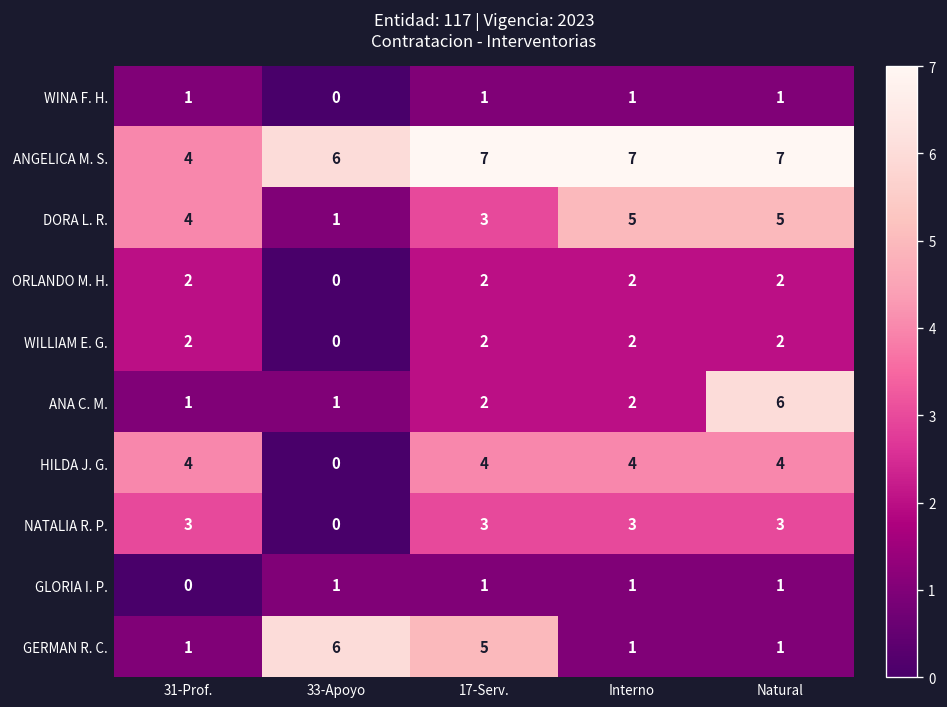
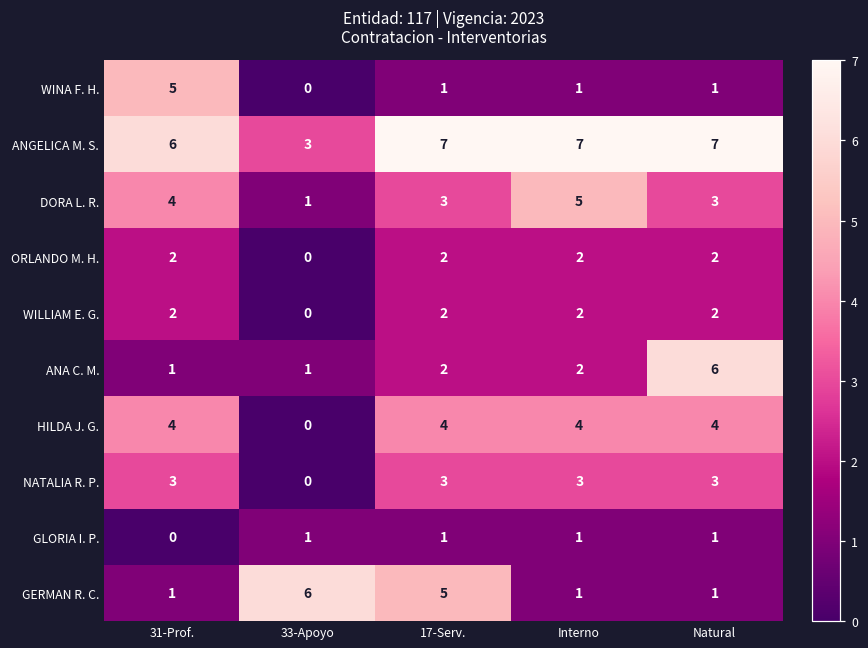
  {
    "WINA F. H.": {
-     "31-Prof.": 1,
+     "31-Prof.": 5,
      "33-Apoyo": 0,
      "17-Serv.": 1,
      "Interno": 1,
      "Natural": 1
    },
    "ANGELICA M. S.": {
-     "31-Prof.": 4,
-     "33-Apoyo": 6,
+     "31-Prof.": 6,
+     "33-Apoyo": 3,
      "17-Serv.": 7,
      "Interno": 7,
      "Natural": 7
    },
    "DORA L. R.": {
      "31-Prof.": 4,
      "33-Apoyo": 1,
      "17-Serv.": 3,
      "Interno": 5,
-     "Natural": 5
+     "Natural": 3
    },
    "ORLANDO M. H.": {
      "31-Prof.": 2,
      "33-Apoyo": 0,
      "17-Serv.": 2,
      "Interno": 2,
      "Natural": 2
    },
    "WILLIAM E. G.": {
      "31-Prof.": 2,
      "33-Apoyo": 0,
      "17-Serv.": 2,
      "Interno": 2,
      "Natural": 2
    },
    "ANA C. M.": {
      "31-Prof.": 1,
      "33-Apoyo": 1,
      "17-Serv.": 2,
      "Interno": 2,
      "Natural": 6
    },
    "HILDA J. G.": {
      "31-Prof.": 4,
      "33-Apoyo": 0,
      "17-Serv.": 4,
      "Interno": 4,
      "Natural": 4
    },
    "NATALIA R. P.": {
      "31-Prof.": 3,
      "33-Apoyo": 0,
      "17-Serv.": 3,
      "Interno": 3,
      "Natural": 3
    },
    "GLORIA I. P.": {
      "31-Prof.": 0,
      "33-Apoyo": 1,
      "17-Serv.": 1,
      "Interno": 1,
      "Natural": 1
    },
    "GERMAN R. C.": {
      "31-Prof.": 1,
      "33-Apoyo": 6,
      "17-Serv.": 5,
      "Interno": 1,
      "Natural": 1
    }
  }
